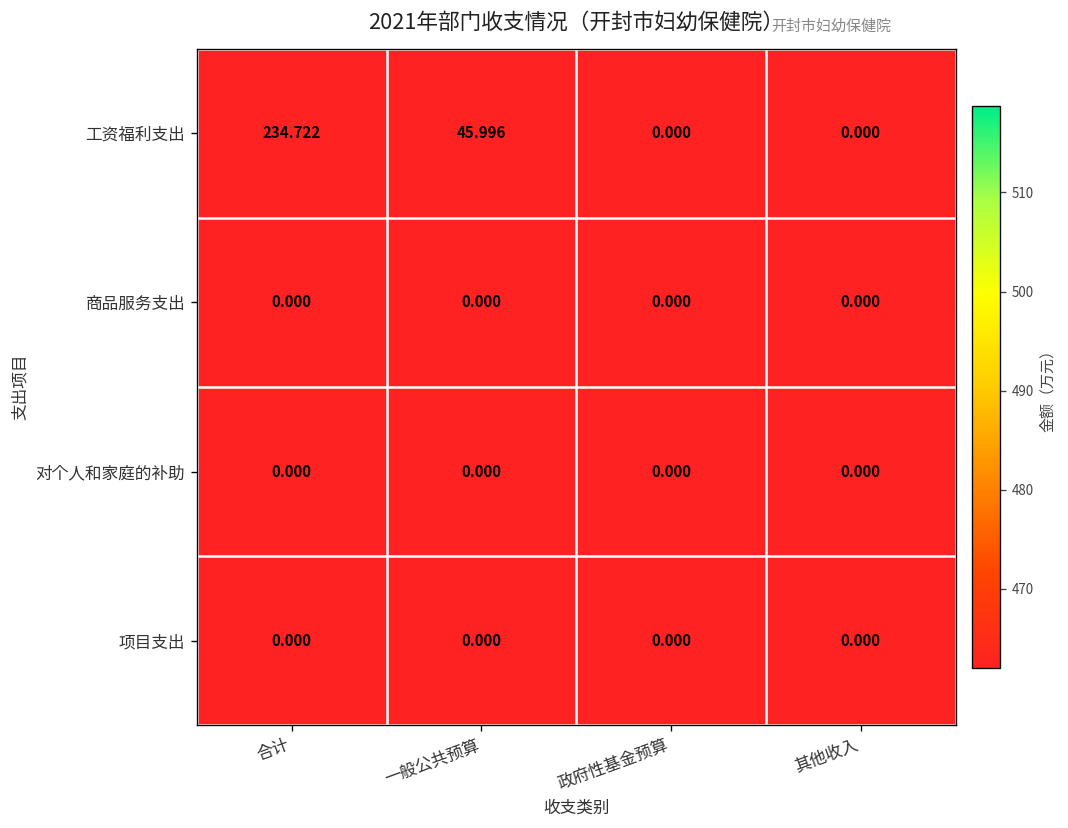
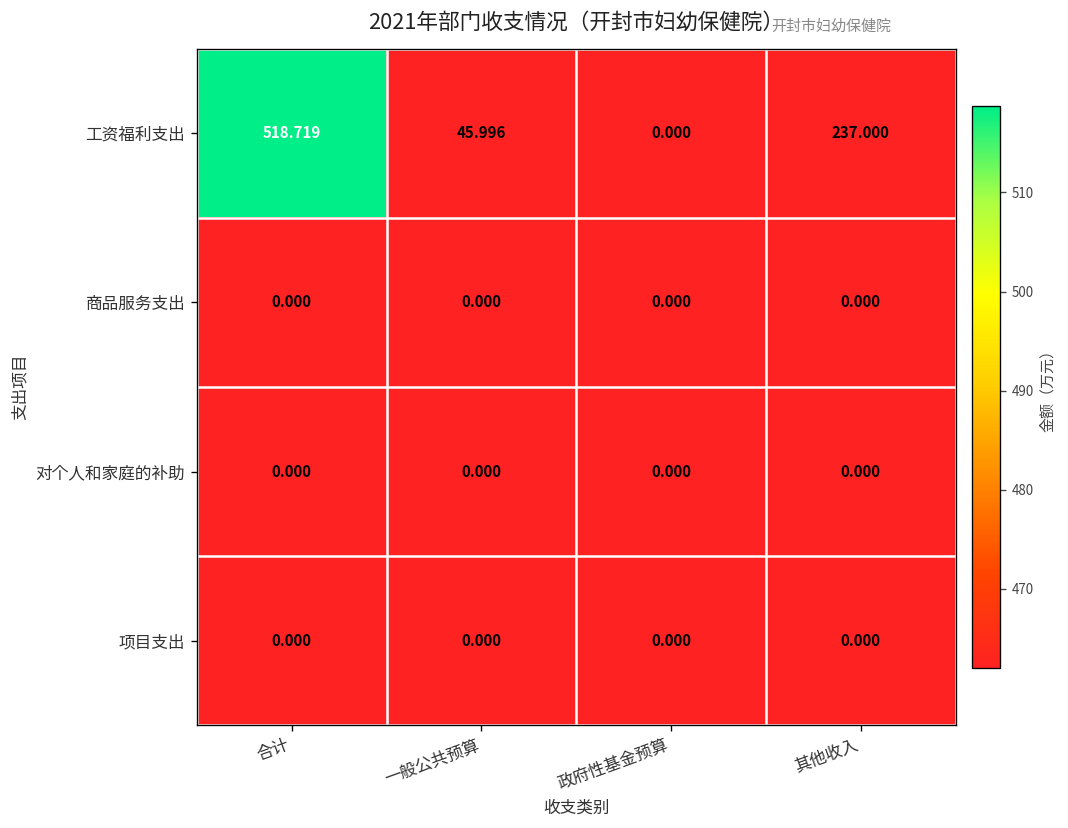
  {
    "工资福利支出": {
-     "合计": 234.722,
+     "合计": 518.719,
      "一般公共预算": 45.996,
      "政府性基金预算": 0.000,
-     "其他收入": 0.000
+     "其他收入": 237.000
    },
    "商品服务支出": {
      "合计": 0.000,
      "一般公共预算": 0.000,
      "政府性基金预算": 0.000,
      "其他收入": 0.000
    },
    "对个人和家庭的补助": {
      "合计": 0.000,
      "一般公共预算": 0.000,
      "政府性基金预算": 0.000,
      "其他收入": 0.000
    },
    "项目支出": {
      "合计": 0.000,
      "一般公共预算": 0.000,
      "政府性基金预算": 0.000,
      "其他收入": 0.000
    }
  }
